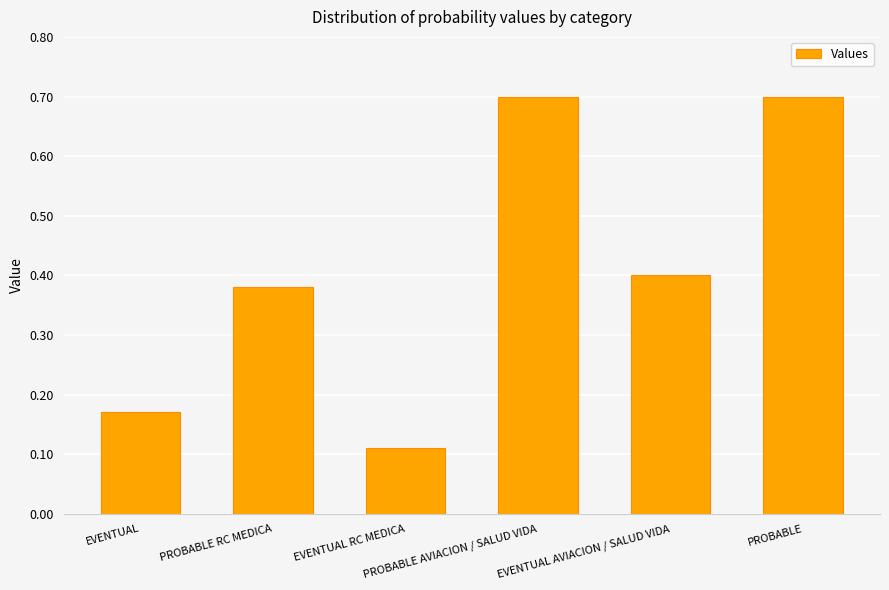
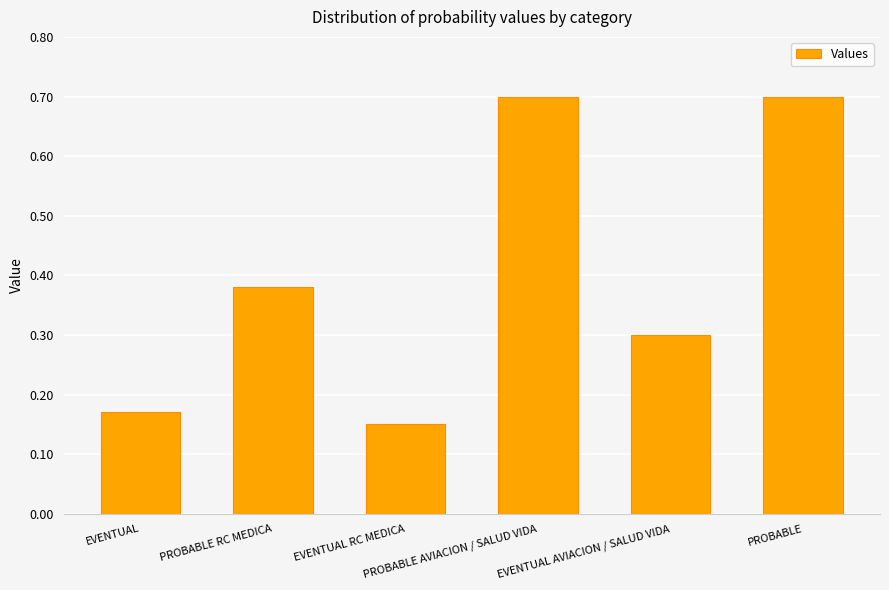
  {
    "EVENTUAL": 0.17,
    "PROBABLE RC MEDICA": 0.38,
-   "EVENTUAL RC MEDICA": 0.11,
+   "EVENTUAL RC MEDICA": 0.15,
    "PROBABLE AVIACION / SALUD VIDA": 0.70,
-   "EVENTUAL AVIACION / SALUD VIDA": 0.4,
+   "EVENTUAL AVIACION / SALUD VIDA": 0.3,
    "PROBABLE": 0.70
  }
